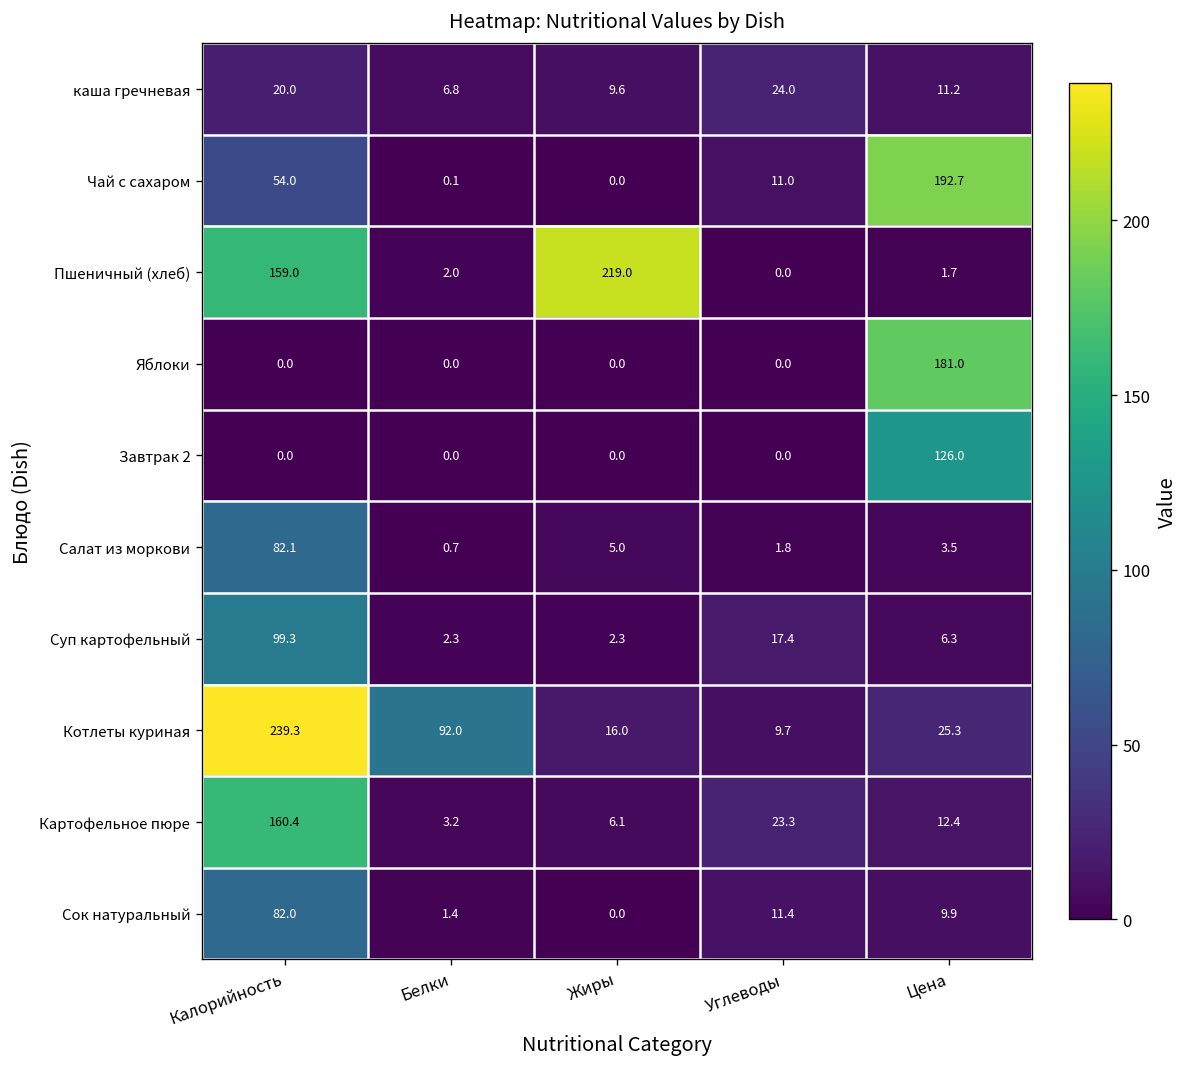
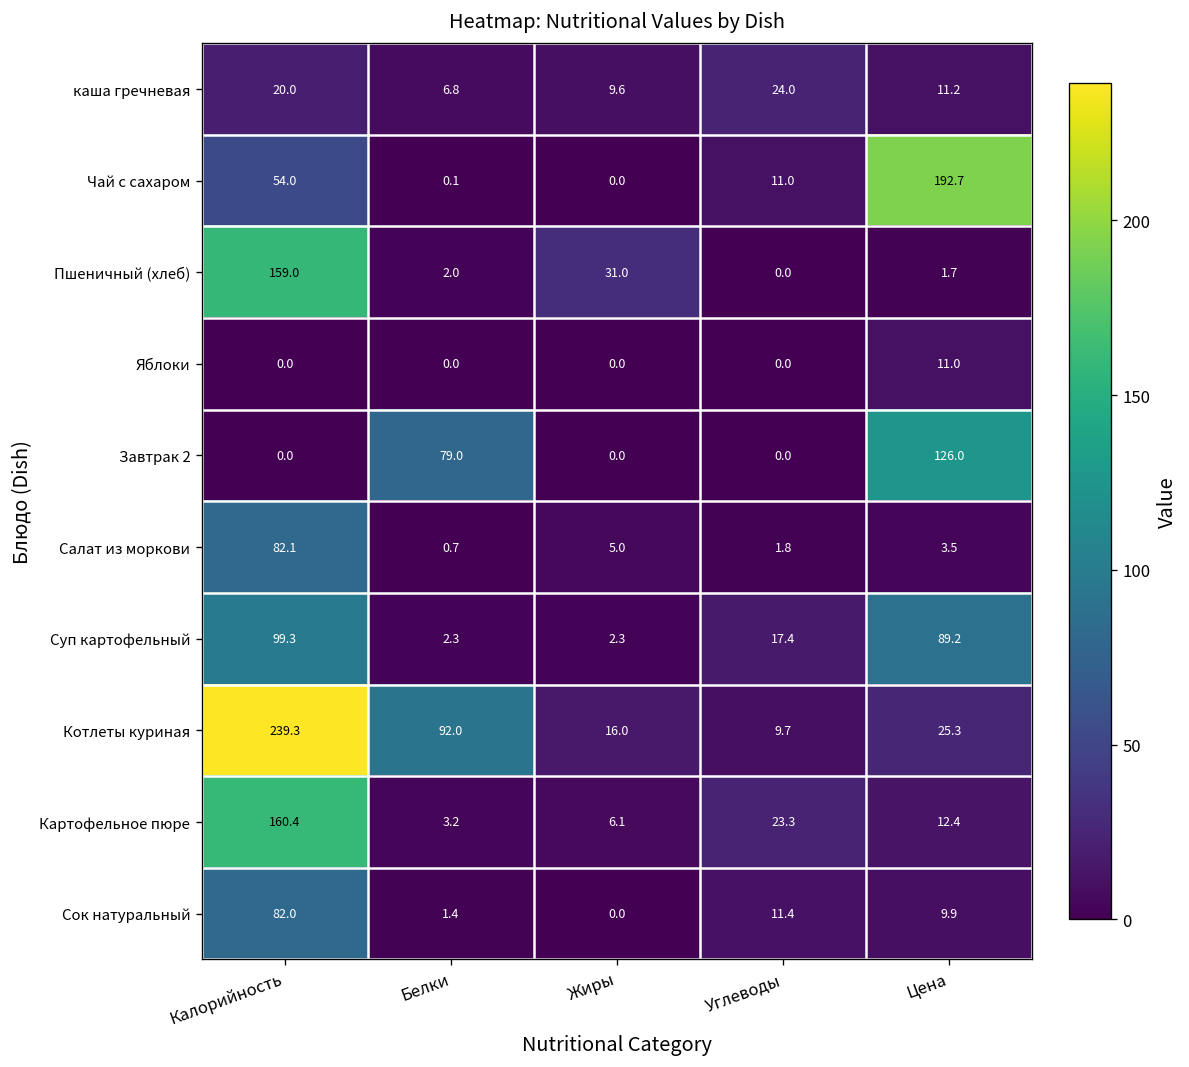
  {
    "каша гречневая": {
      "Калорийность": 20.0,
      "Белки": 6.8,
      "Жиры": 9.6,
      "Углеводы": 24.0,
      "Цена": 11.2
    },
    "Чай с сахаром": {
      "Калорийность": 54.0,
      "Белки": 0.1,
      "Жиры": 0.0,
      "Углеводы": 11.0,
      "Цена": 192.7
    },
    "Пшеничный (хлеб)": {
      "Калорийность": 159.0,
      "Белки": 2.0,
-     "Жиры": 219.0,
+     "Жиры": 31.0,
      "Углеводы": 0.0,
      "Цена": 1.7
    },
    "Яблоки": {
      "Калорийность": 0.0,
      "Белки": 0.0,
      "Жиры": 0.0,
      "Углеводы": 0.0,
-     "Цена": 181.0
+     "Цена": 11.0
    },
    "Завтрак 2": {
      "Калорийность": 0.0,
-     "Белки": 0.0,
+     "Белки": 79.0,
      "Жиры": 0.0,
      "Углеводы": 0.0,
      "Цена": 126.0
    },
    "Салат из моркови": {
      "Калорийность": 82.1,
      "Белки": 0.7,
      "Жиры": 5.0,
      "Углеводы": 1.8,
      "Цена": 3.5
    },
    "Суп картофельный": {
      "Калорийность": 99.3,
      "Белки": 2.3,
      "Жиры": 2.3,
      "Углеводы": 17.4,
-     "Цена": 6.3
+     "Цена": 89.2
    },
    "Котлеты куриная": {
      "Калорийность": 239.3,
      "Белки": 92.0,
      "Жиры": 16.0,
      "Углеводы": 9.7,
      "Цена": 25.3
    },
    "Картофельное пюре": {
      "Калорийность": 160.4,
      "Белки": 3.2,
      "Жиры": 6.1,
      "Углеводы": 23.3,
      "Цена": 12.4
    },
    "Сок натуральный": {
      "Калорийность": 82.0,
      "Белки": 1.4,
      "Жиры": 0.0,
      "Углеводы": 11.4,
      "Цена": 9.9
    }
  }
